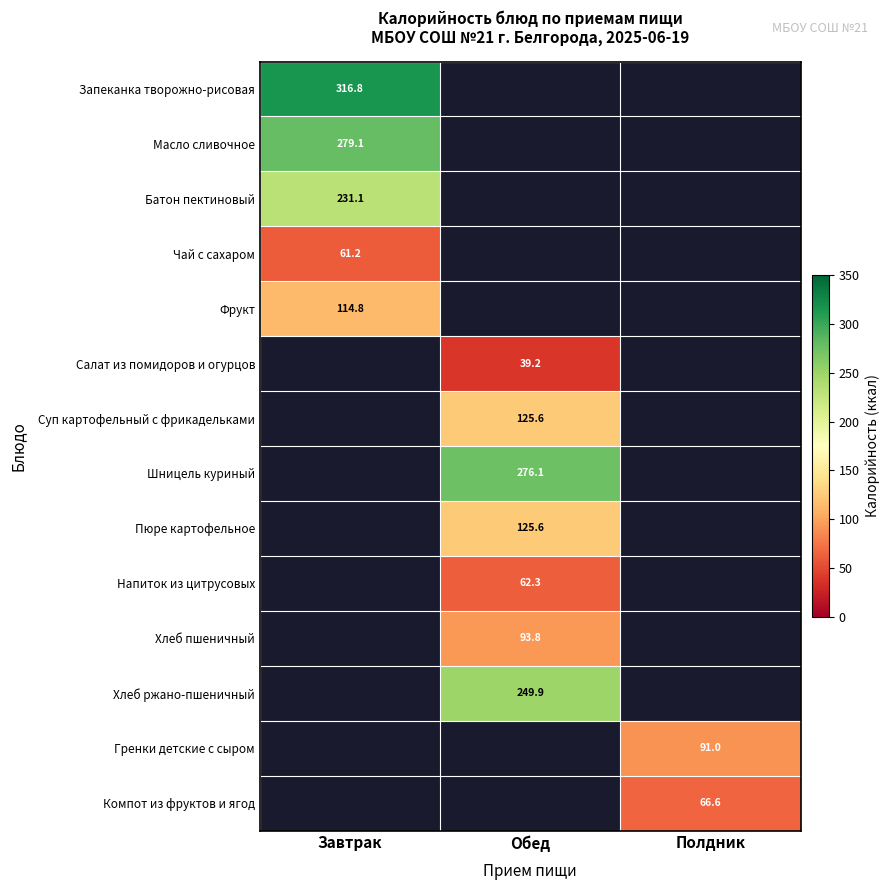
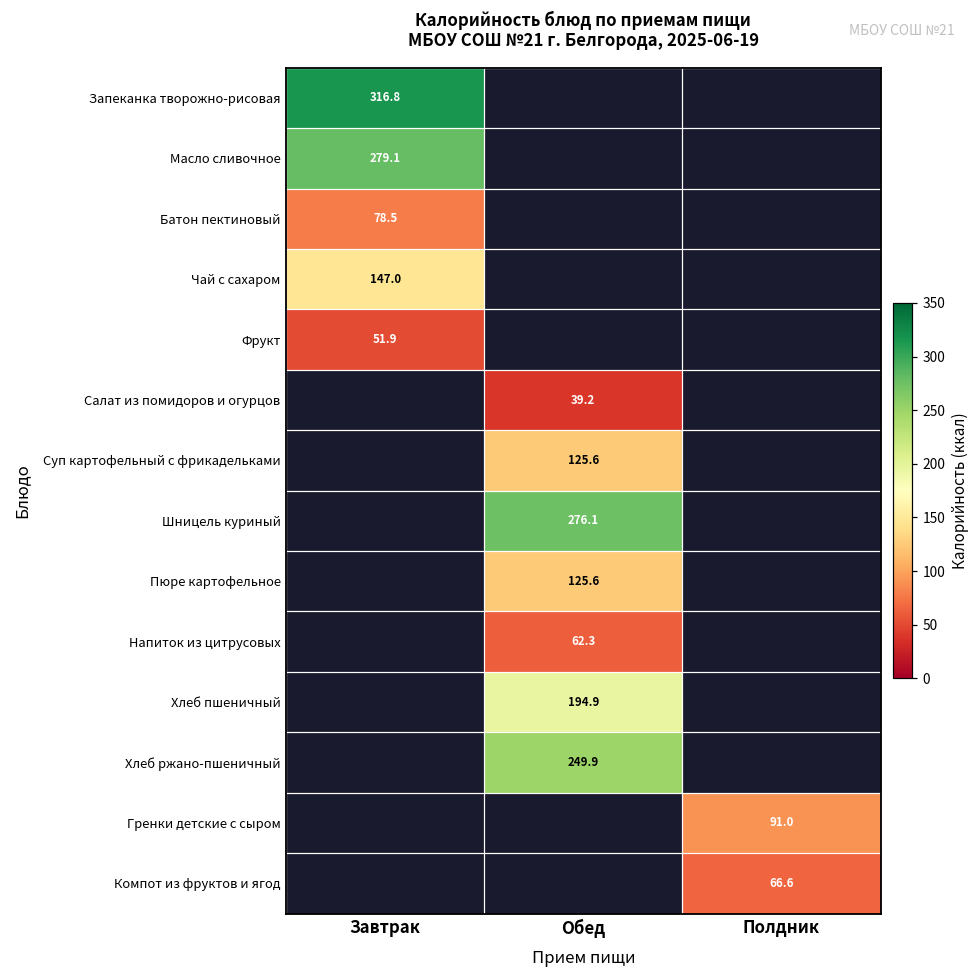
  {
    "Запеканка творожно-рисовая": {
      "Завтрак": 316.8
    },
    "Масло сливочное": {
      "Завтрак": 279.1
    },
    "Батон пектиновый": {
-     "Завтрак": 231.1
+     "Завтрак": 78.5
    },
    "Чай с сахаром": {
-     "Завтрак": 61.2
+     "Завтрак": 147.0
    },
    "Фрукт": {
-     "Завтрак": 114.8
+     "Завтрак": 51.9
    },
    "Салат из помидоров и огурцов": {
      "Обед": 39.2
    },
    "Суп картофельный с фрикадельками": {
      "Обед": 125.6
    },
    "Шницель куриный": {
      "Обед": 276.1
    },
    "Пюре картофельное": {
      "Обед": 125.6
    },
    "Напиток из цитрусовых": {
      "Обед": 62.3
    },
    "Хлеб пшеничный": {
-     "Обед": 93.8
+     "Обед": 194.9
    },
    "Хлеб ржано-пшеничный": {
      "Обед": 249.9
    },
    "Гренки детские с сыром": {
      "Полдник": 91.0
    },
    "Компот из фруктов и ягод": {
      "Полдник": 66.6
    }
  }
